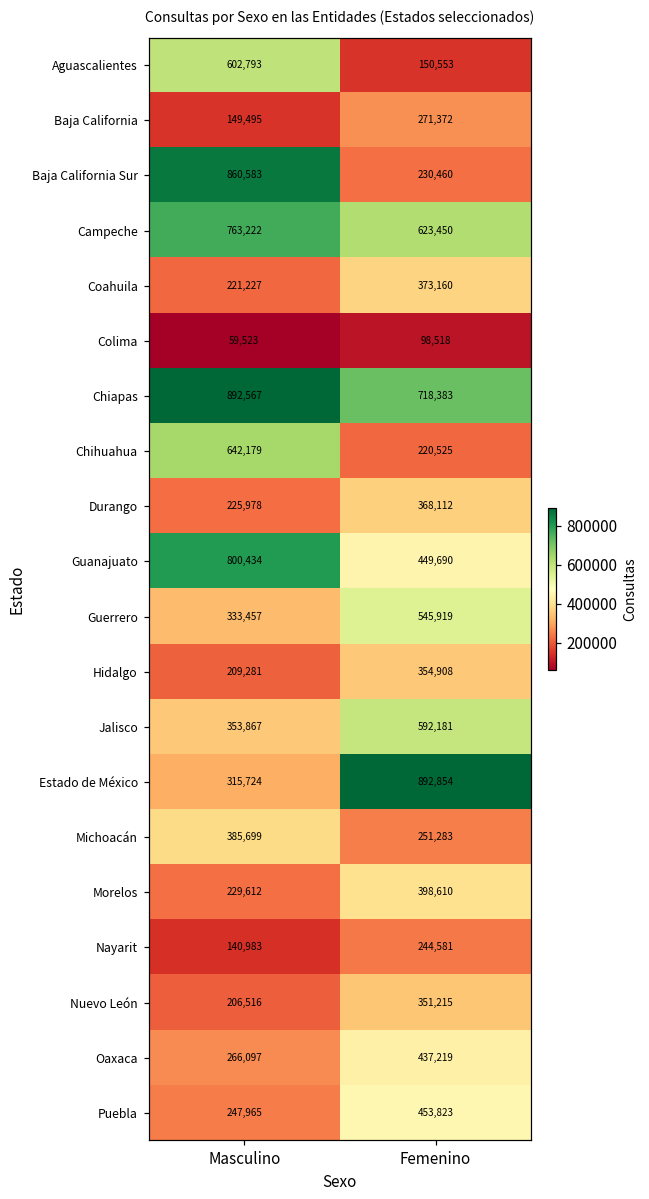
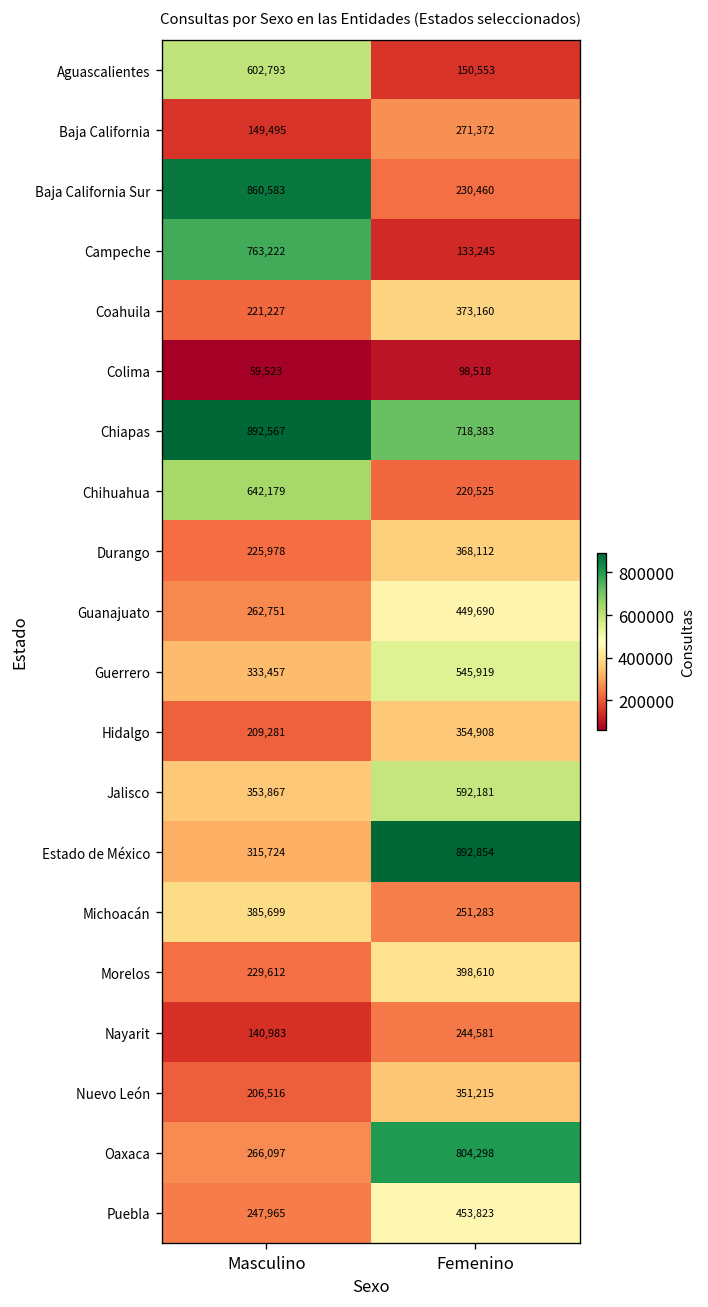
  {
    "Aguascalientes": {
      "Masculino": "602,793",
      "Femenino": "150,553"
    },
    "Baja California": {
      "Masculino": "149,495",
      "Femenino": "271,372"
    },
    "Baja California Sur": {
      "Masculino": "860,583",
      "Femenino": "230,460"
    },
    "Campeche": {
      "Masculino": "763,222",
-     "Femenino": "623,450"
+     "Femenino": "133,245"
    },
    "Coahuila": {
      "Masculino": "221,227",
      "Femenino": "373,160"
    },
    "Colima": {
      "Masculino": "59,523",
      "Femenino": "98,518"
    },
    "Chiapas": {
      "Masculino": "892,567",
      "Femenino": "718,383"
    },
    "Chihuahua": {
      "Masculino": "642,179",
      "Femenino": "220,525"
    },
    "Durango": {
      "Masculino": "225,978",
      "Femenino": "368,112"
    },
    "Guanajuato": {
-     "Masculino": "800,434",
+     "Masculino": "262,751",
      "Femenino": "449,690"
    },
    "Guerrero": {
      "Masculino": "333,457",
      "Femenino": "545,919"
    },
    "Hidalgo": {
      "Masculino": "209,281",
      "Femenino": "354,908"
    },
    "Jalisco": {
      "Masculino": "353,867",
      "Femenino": "592,181"
    },
    "Estado de México": {
      "Masculino": "315,724",
      "Femenino": "892,854"
    },
    "Michoacán": {
      "Masculino": "385,699",
      "Femenino": "251,283"
    },
    "Morelos": {
      "Masculino": "229,612",
      "Femenino": "398,610"
    },
    "Nayarit": {
      "Masculino": "140,983",
      "Femenino": "244,581"
    },
    "Nuevo León": {
      "Masculino": "206,516",
      "Femenino": "351,215"
    },
    "Oaxaca": {
      "Masculino": "266,097",
-     "Femenino": "437,219"
+     "Femenino": "804,298"
    },
    "Puebla": {
      "Masculino": "247,965",
      "Femenino": "453,823"
    }
  }
